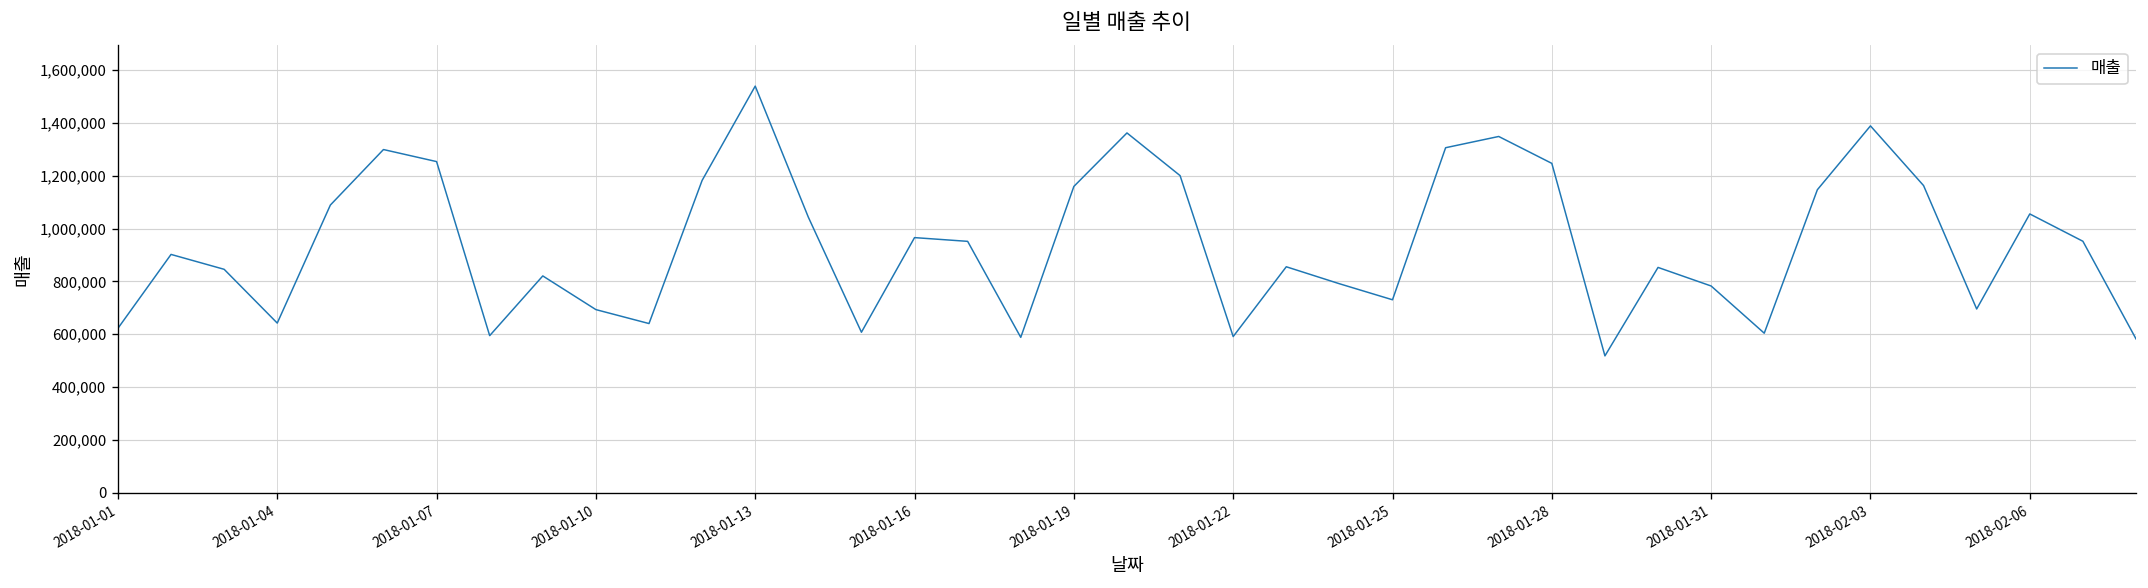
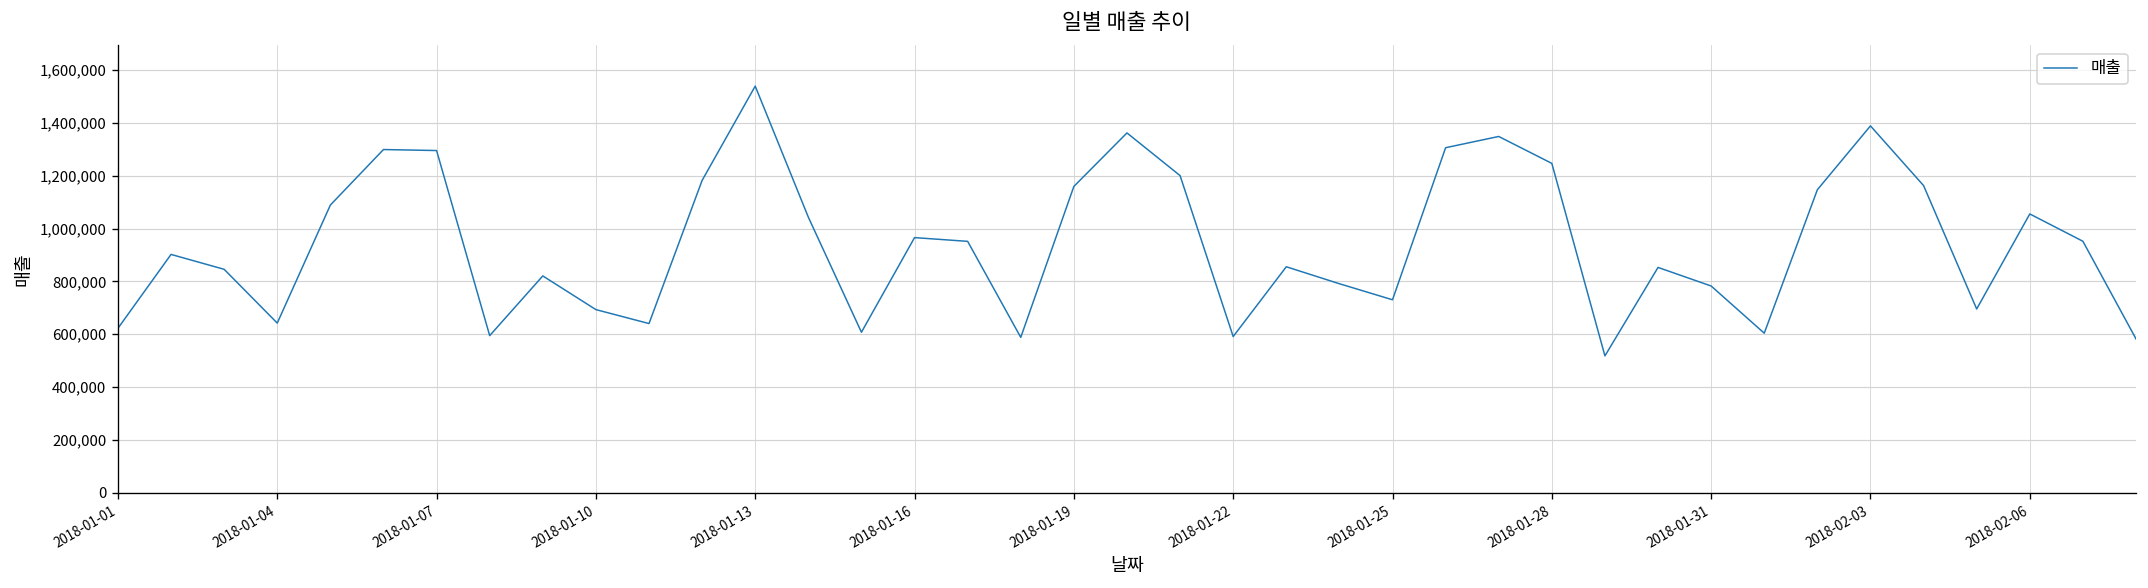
  {
    "2018-01-01": "620,000",
    "2018-01-04": "640,000",
-   "2018-01-07": "1,250,000",
+   "2018-01-07": "1,300,000",
    "2018-01-10": "690,000",
    "2018-01-13": "1,540,000",
    "2018-01-16": "970,000",
    "2018-01-19": "1,160,000",
    "2018-01-22": "590,000",
    "2018-01-25": "730,000",
    "2018-01-28": "1,250,000",
    "2018-01-31": "780,000",
    "2018-02-03": "1,390,000",
    "2018-02-06": "1,060,000"
  }
